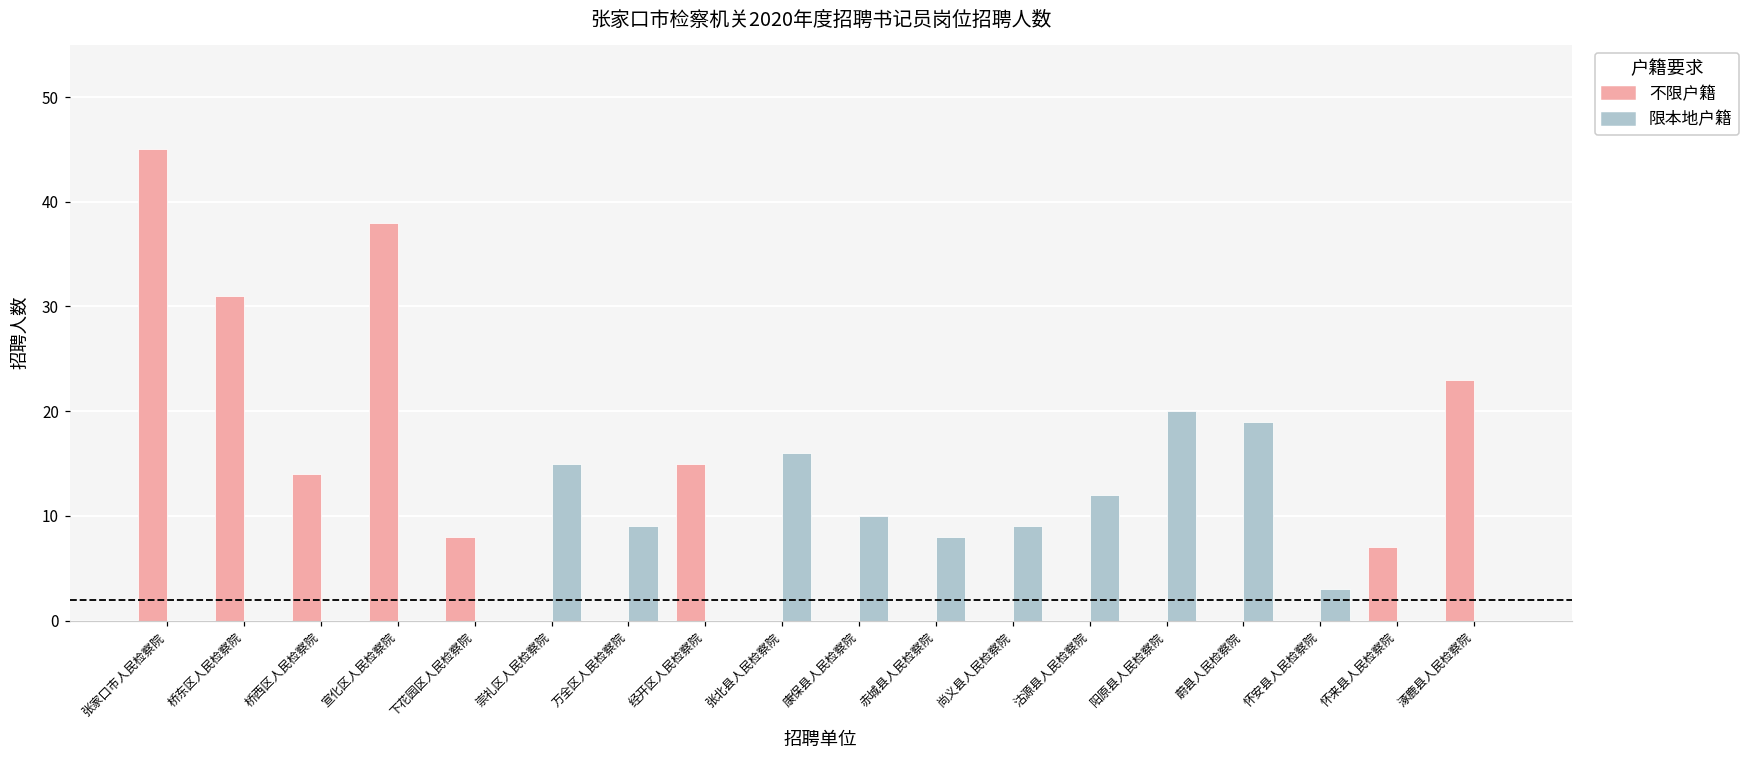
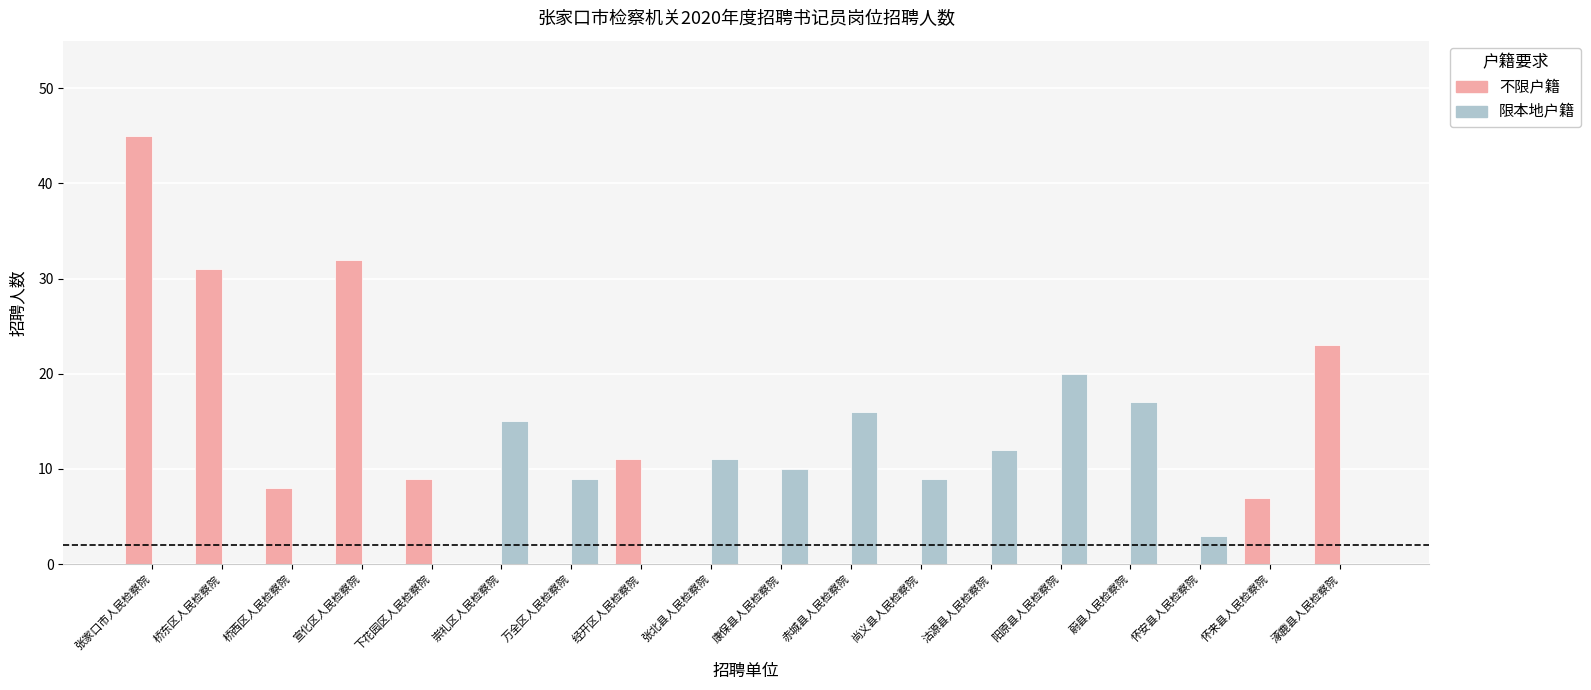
  {
    "不限户籍": {
      "张家口市人民检察院": 45,
      "桥东区人民检察院": 31,
-     "桥西区人民检察院": 14,
-     "宣化区人民检察院": 38,
-     "下花园区人民检察院": 8,
+     "桥西区人民检察院": 8,
+     "宣化区人民检察院": 32,
+     "下花园区人民检察院": 9,
      "崇礼区人民检察院": 0,
      "万全区人民检察院": 0,
-     "经开区人民检察院": 15,
+     "经开区人民检察院": 11,
      "张北县人民检察院": 0,
      "康保县人民检察院": 0,
      "赤城县人民检察院": 0,
      "尚义县人民检察院": 0,
      "沽源县人民检察院": 0,
      "阳原县人民检察院": 0,
      "蔚县人民检察院": 0,
      "怀安县人民检察院": 0,
      "怀来县人民检察院": 7,
      "涿鹿县人民检察院": 23
    },
    "限本地户籍": {
      "张家口市人民检察院": 0,
      "桥东区人民检察院": 0,
      "桥西区人民检察院": 0,
      "宣化区人民检察院": 0,
      "下花园区人民检察院": 0,
      "崇礼区人民检察院": 15,
      "万全区人民检察院": 9,
      "经开区人民检察院": 0,
-     "张北县人民检察院": 16,
+     "张北县人民检察院": 11,
      "康保县人民检察院": 10,
-     "赤城县人民检察院": 8,
+     "赤城县人民检察院": 16,
      "尚义县人民检察院": 9,
      "沽源县人民检察院": 12,
      "阳原县人民检察院": 20,
-     "蔚县人民检察院": 19,
+     "蔚县人民检察院": 17,
      "怀安县人民检察院": 3,
      "怀来县人民检察院": 0,
      "涿鹿县人民检察院": 0
    }
  }
